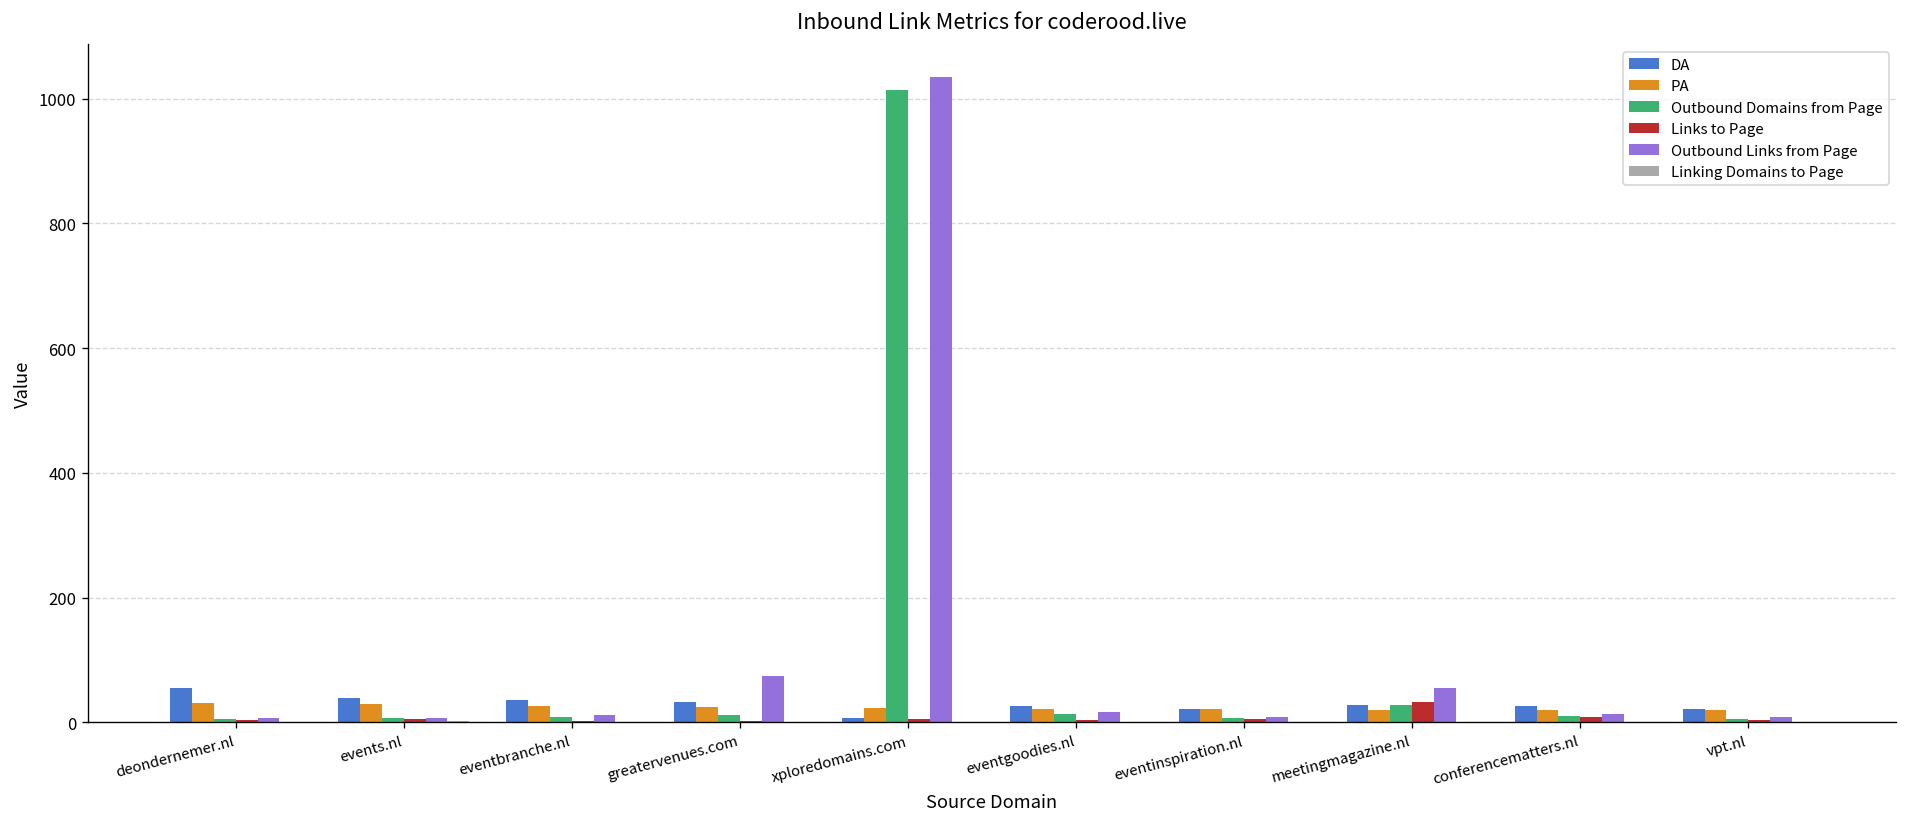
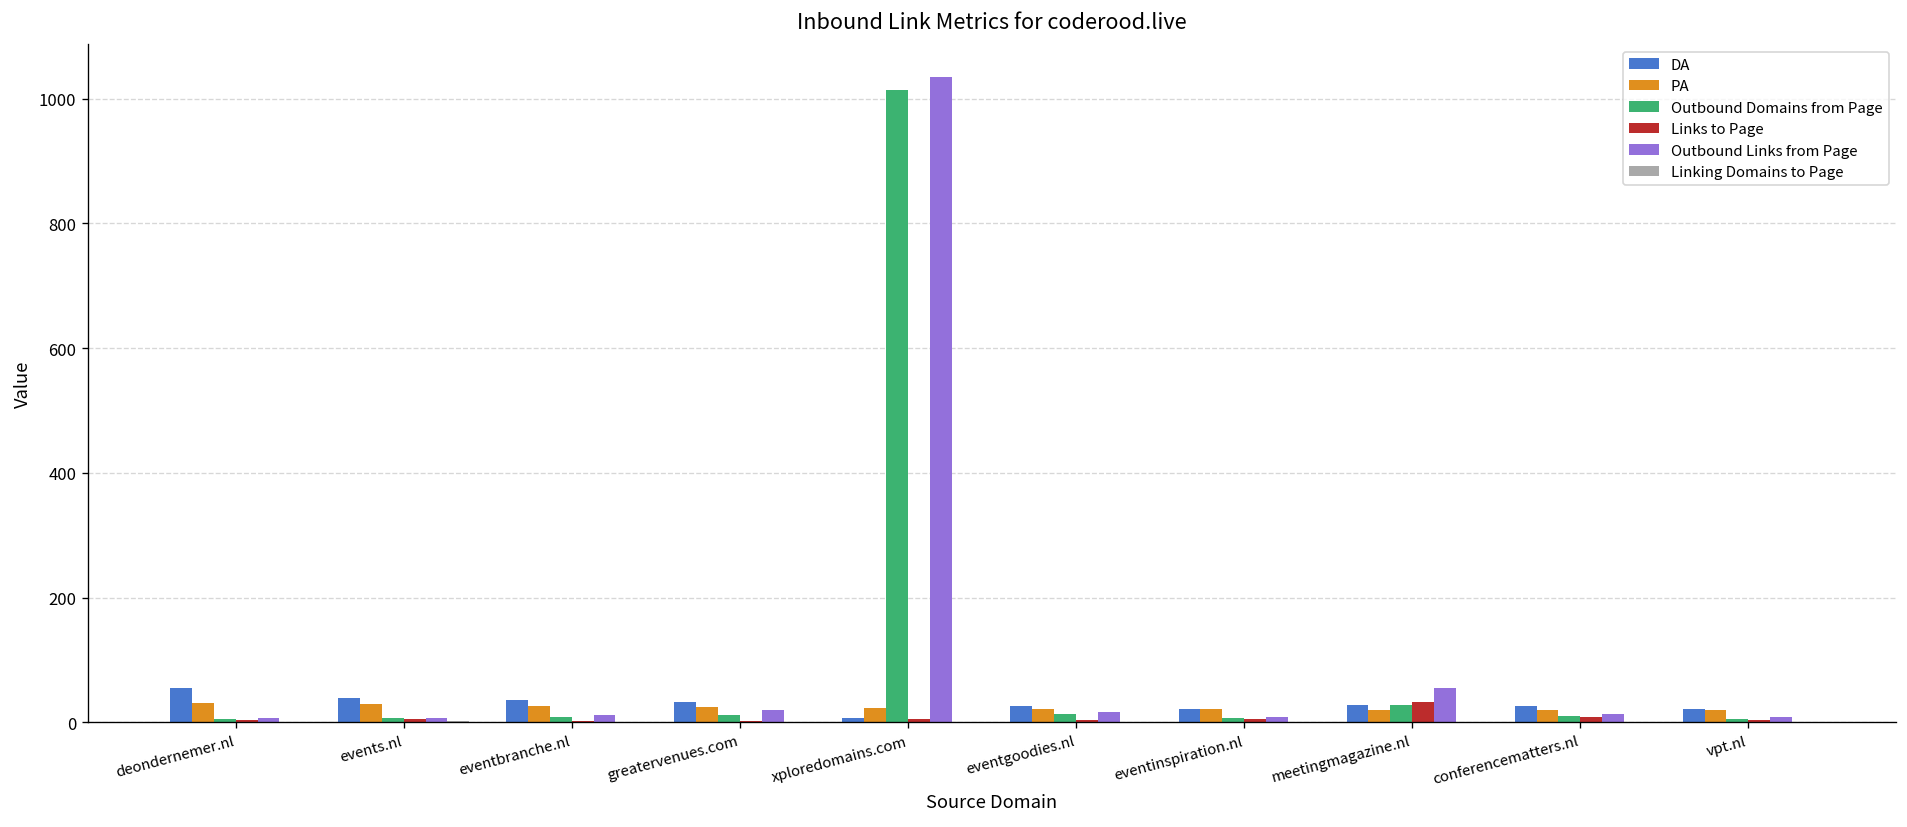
  {
    "DA": {
      "deondernemer.nl": 60,
      "events.nl": 40,
      "eventbranche.nl": 40,
      "greatervenues.com": 30,
      "xploredomains.com": 10,
      "eventgoodies.nl": 30,
      "eventinspiration.nl": 20,
      "meetingmagazine.nl": 30,
      "conferencematters.nl": 30,
      "vpt.nl": 20
    },
    "PA": {
      "deondernemer.nl": 30,
      "events.nl": 30,
      "eventbranche.nl": 30,
      "greatervenues.com": 30,
      "xploredomains.com": 20,
      "eventgoodies.nl": 20,
      "eventinspiration.nl": 20,
      "meetingmagazine.nl": 20,
      "conferencematters.nl": 20,
      "vpt.nl": 20
    },
    "Outbound Domains from Page": {
      "deondernemer.nl": 10,
      "events.nl": 10,
      "eventbranche.nl": 10,
      "greatervenues.com": 10,
      "xploredomains.com": 1010,
      "eventgoodies.nl": 10,
      "eventinspiration.nl": 10,
      "meetingmagazine.nl": 30,
      "conferencematters.nl": 10,
      "vpt.nl": 10
    },
    "Links to Page": {
      "events.nl": 10,
      "xploredomains.com": 10,
      "eventinspiration.nl": 10,
      "meetingmagazine.nl": 30,
      "conferencematters.nl": 10
    },
    "Outbound Links from Page": {
      "deondernemer.nl": 10,
      "events.nl": 10,
      "eventbranche.nl": 10,
-     "greatervenues.com": 70,
+     "greatervenues.com": 20,
      "xploredomains.com": 1040,
      "eventgoodies.nl": 20,
      "eventinspiration.nl": 10,
      "meetingmagazine.nl": 60,
      "conferencematters.nl": 10,
      "vpt.nl": 10
    },
    "Linking Domains to Page": {
      "deondernemer.nl": 0,
      "greatervenues.com": 0,
      "xploredomains.com": 0,
      "eventgoodies.nl": 0,
      "eventinspiration.nl": 0,
      "meetingmagazine.nl": 0,
      "conferencematters.nl": 0,
      "vpt.nl": 0
    }
  }
